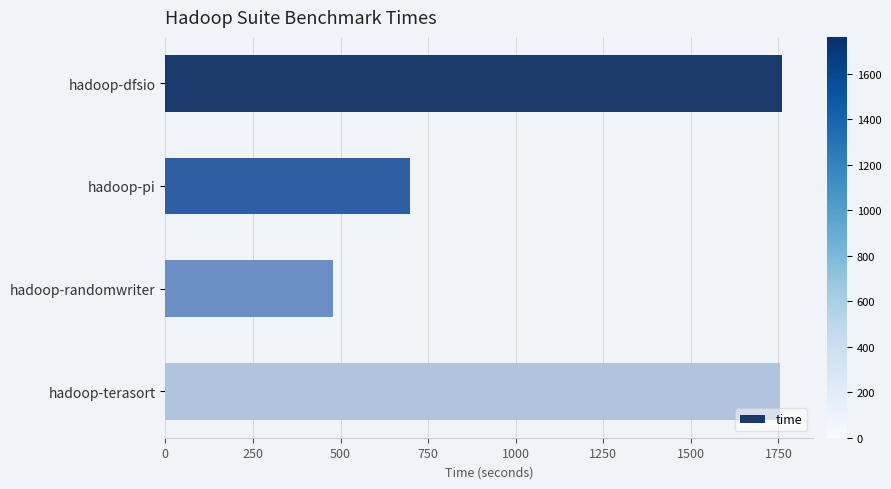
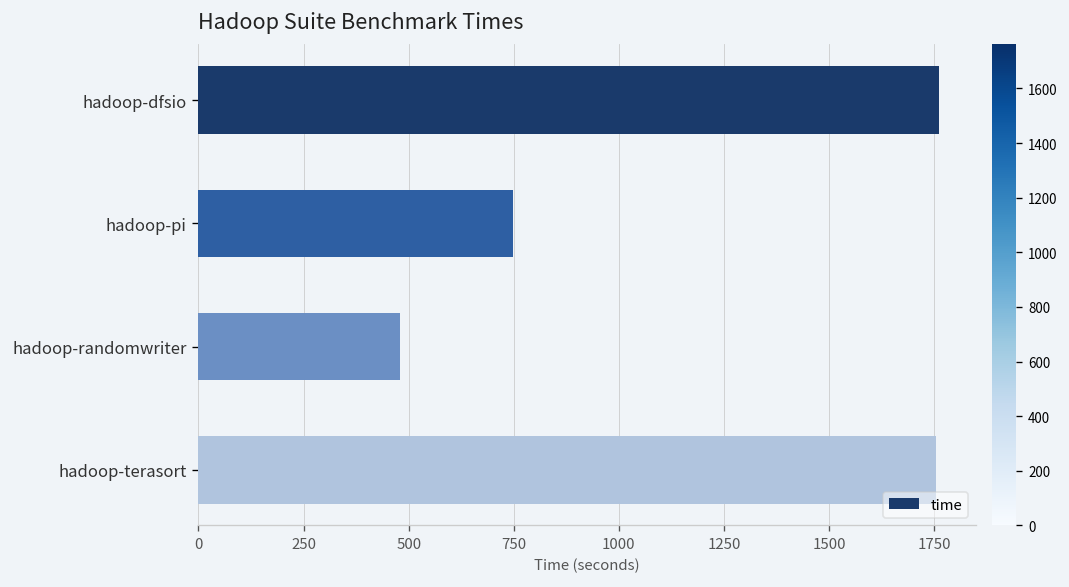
  {
    "hadoop-dfsio": 1760,
-   "hadoop-pi": 700,
+   "hadoop-pi": 750,
    "hadoop-randomwriter": 480,
    "hadoop-terasort": 1760
  }
